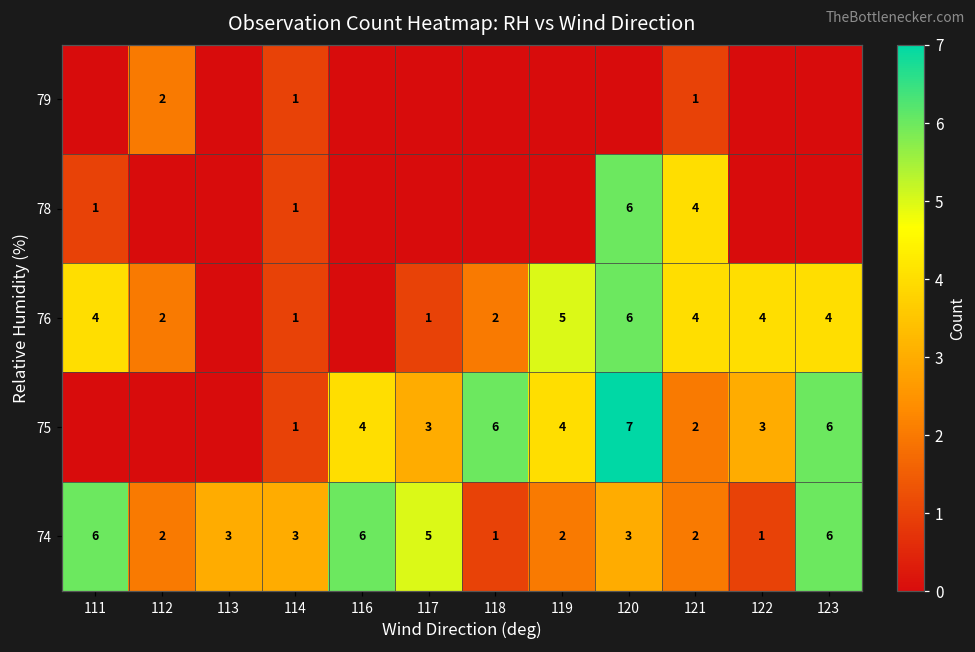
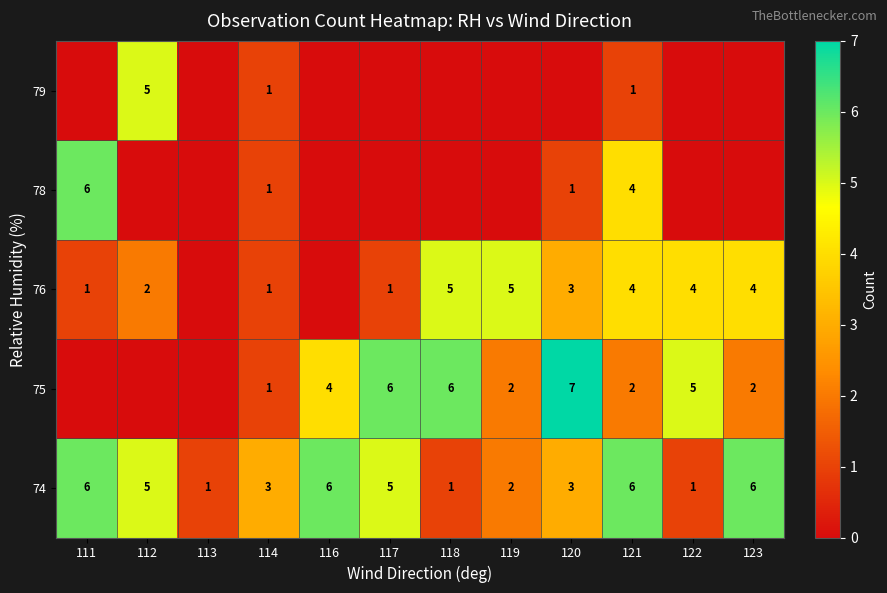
  {
    "79": {
-     "112": 2,
+     "112": 5,
      "114": 1,
      "121": 1
    },
    "78": {
-     "111": 1,
+     "111": 6,
      "114": 1,
-     "120": 6,
+     "120": 1,
      "121": 4
    },
    "76": {
-     "111": 4,
+     "111": 1,
      "112": 2,
      "114": 1,
      "117": 1,
-     "118": 2,
+     "118": 5,
      "119": 5,
-     "120": 6,
+     "120": 3,
      "121": 4,
      "122": 4,
      "123": 4
    },
    "75": {
      "114": 1,
      "116": 4,
-     "117": 3,
+     "117": 6,
      "118": 6,
-     "119": 4,
+     "119": 2,
      "120": 7,
      "121": 2,
-     "122": 3,
-     "123": 6
+     "122": 5,
+     "123": 2
    },
    "74": {
      "111": 6,
-     "112": 2,
-     "113": 3,
+     "112": 5,
+     "113": 1,
      "114": 3,
      "116": 6,
      "117": 5,
      "118": 1,
      "119": 2,
      "120": 3,
-     "121": 2,
+     "121": 6,
      "122": 1,
      "123": 6
    }
  }
